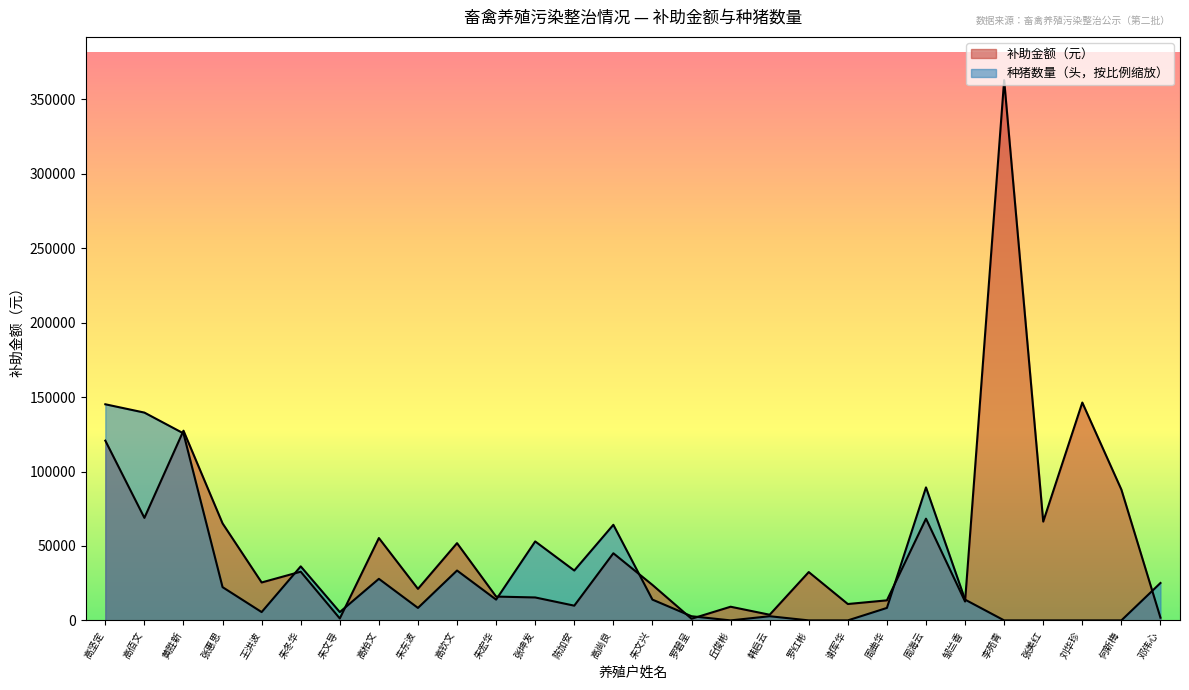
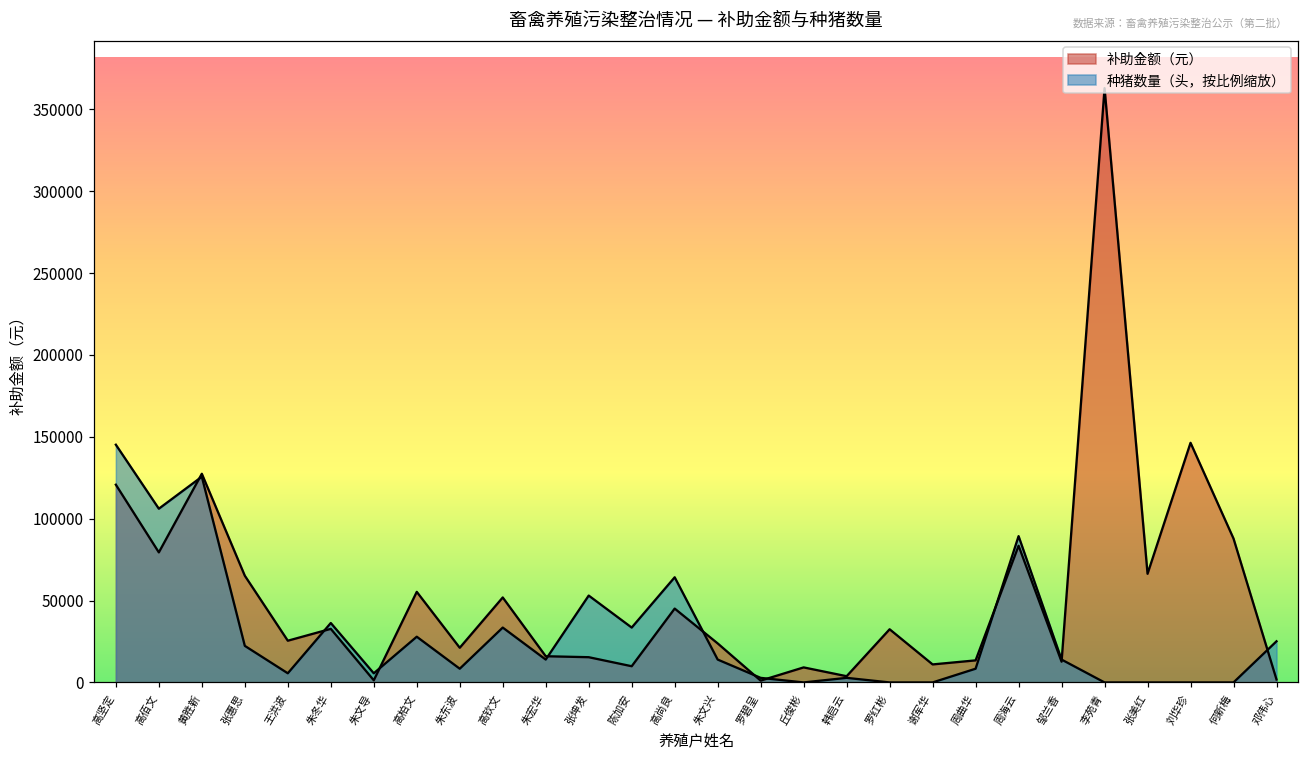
  {
    "补助金额（元）": {
      "高坚定": 121000,
-     "高佰文": 69000,
+     "高佰文": 79000,
      "黄胜新": 127000,
      "张惠思": 65000,
      "王洪波": 25000,
      "朱冬华": 33000,
      "朱文导": 1000,
      "高柏文": 55000,
      "朱东波": 21000,
      "高钦文": 52000,
      "朱宏华": 16000,
      "张坤发": 15000,
      "陈加安": 10000,
      "高尚良": 45000,
      "朱文兴": 24000,
      "罗碧呈": 1000,
      "丘俊彬": 9000,
      "罗红彬": 32000,
      "谢军华": 11000,
      "周曲华": 13000,
-     "周海云": 68000,
+     "周海云": 83000,
      "张美红": 66000,
      "刘华珍": 146000,
      "何新梅": 88000,
      "邓伟心": 2000
    },
    "种猪数量（头，按比例缩放）": {
      "高坚定": 145000,
-     "高佰文": 140000,
+     "高佰文": 106000,
      "黄胜新": 126000,
      "张惠思": 22000,
      "王洪波": 6000,
      "朱冬华": 36000,
      "朱文导": 6000,
      "高柏文": 28000,
      "朱东波": 8000,
      "高钦文": 34000,
      "朱宏华": 14000,
      "张坤发": 53000,
      "陈加安": 34000,
      "高尚良": 64000,
      "朱文兴": 14000,
      "罗碧呈": 3000,
      "丘俊彬": 0,
      "罗红彬": 0,
      "谢军华": 0,
      "周曲华": 8000,
      "周海云": 89000,
      "李苑青": 0,
      "张美红": 0,
      "刘华珍": 0,
      "何新梅": 0,
      "邓伟心": 25000
    }
  }
